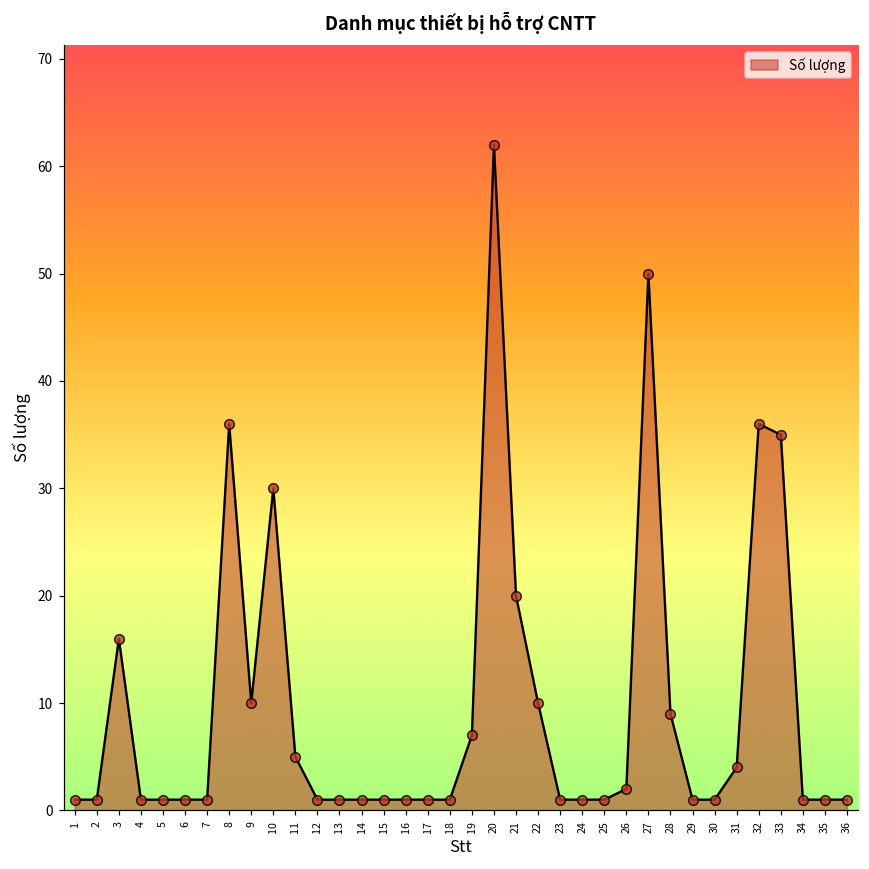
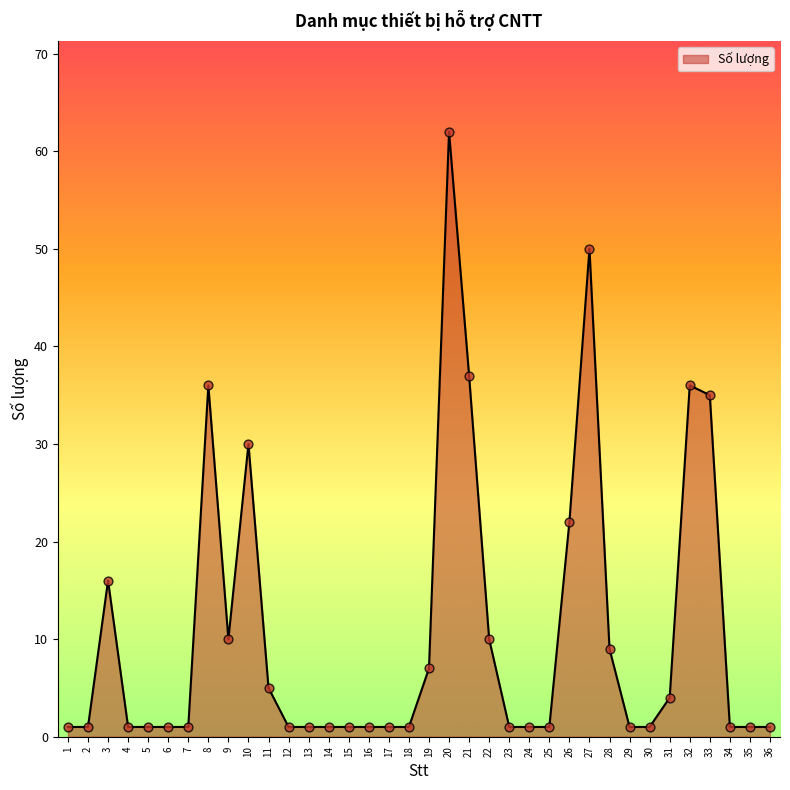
  {
    "1": 1,
    "2": 1,
    "3": 16,
    "4": 1,
    "5": 1,
    "6": 1,
    "7": 1,
    "8": 36,
    "9": 10,
    "10": 30,
    "11": 5,
    "12": 1,
    "13": 1,
    "14": 1,
    "15": 1,
    "16": 1,
    "17": 1,
    "18": 1,
    "19": 7,
    "20": 62,
-   "21": 20,
+   "21": 37,
    "22": 10,
    "23": 1,
    "24": 1,
    "25": 1,
-   "26": 2,
+   "26": 22,
    "27": 50,
    "28": 9,
    "29": 1,
    "30": 1,
    "31": 4,
    "32": 36,
    "33": 35,
    "34": 1,
    "35": 1,
    "36": 1
  }
